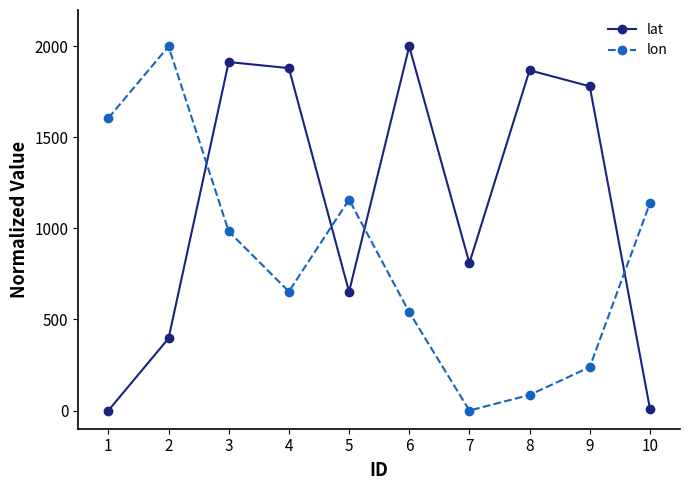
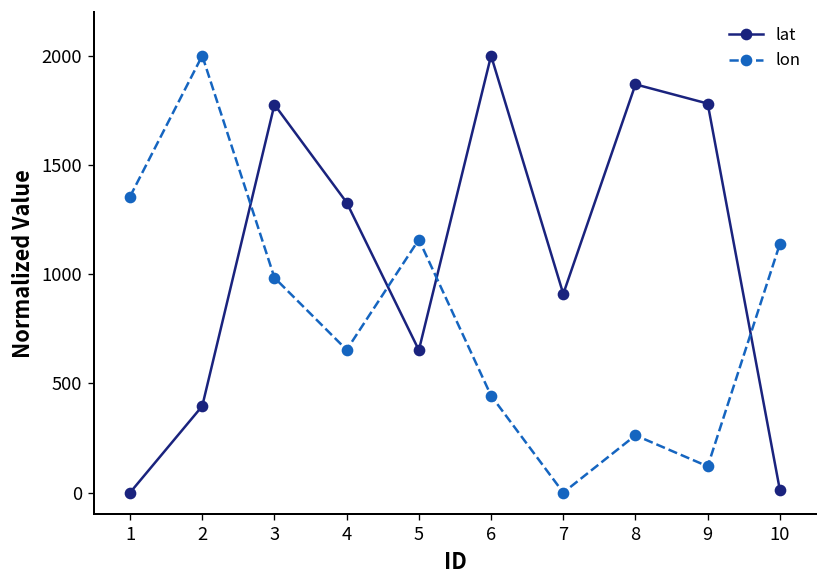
  {
    "lat": {
      "1": 0,
      "2": 400,
-     "3": 1910,
-     "4": 1880,
+     "3": 1780,
+     "4": 1330,
      "5": 650,
      "6": 2000,
-     "7": 810,
+     "7": 910,
      "8": 1870,
      "9": 1780,
      "10": 10
    },
    "lon": {
-     "1": 1610,
+     "1": 1360,
      "2": 2000,
      "3": 980,
      "4": 650,
      "5": 1160,
-     "6": 540,
+     "6": 440,
      "7": 0,
-     "8": 90,
-     "9": 240,
+     "8": 260,
+     "9": 120,
      "10": 1140
    }
  }
